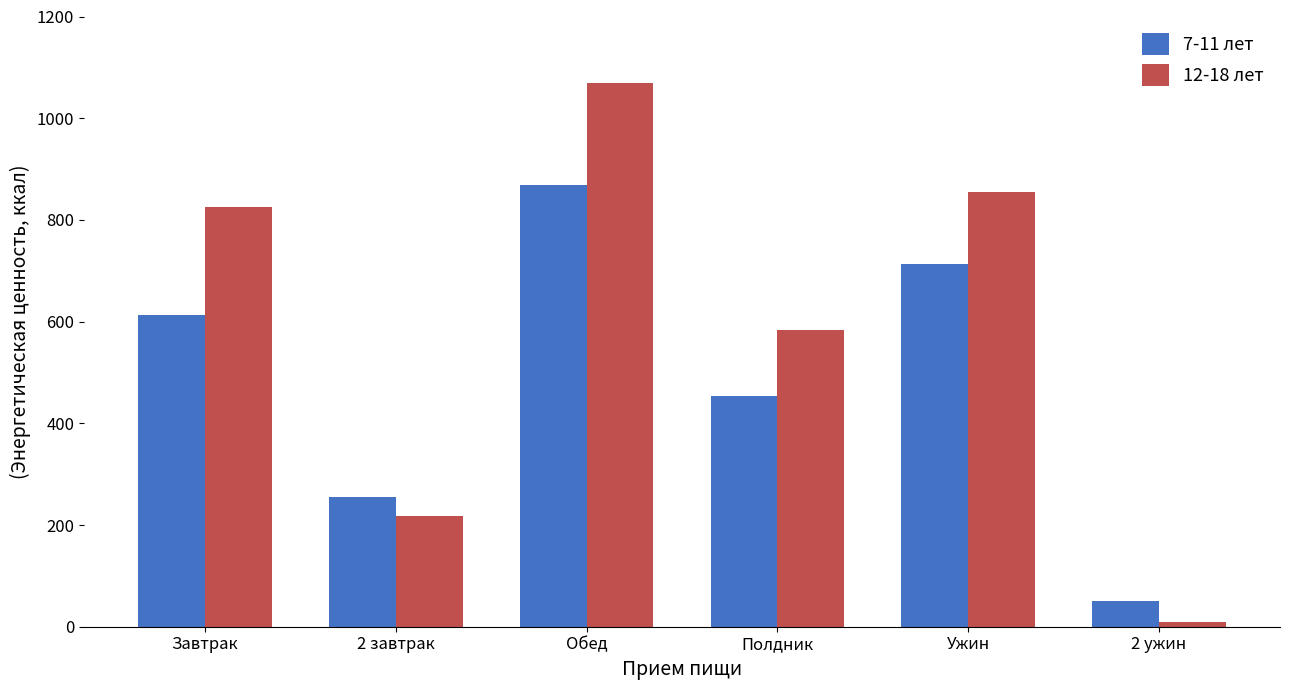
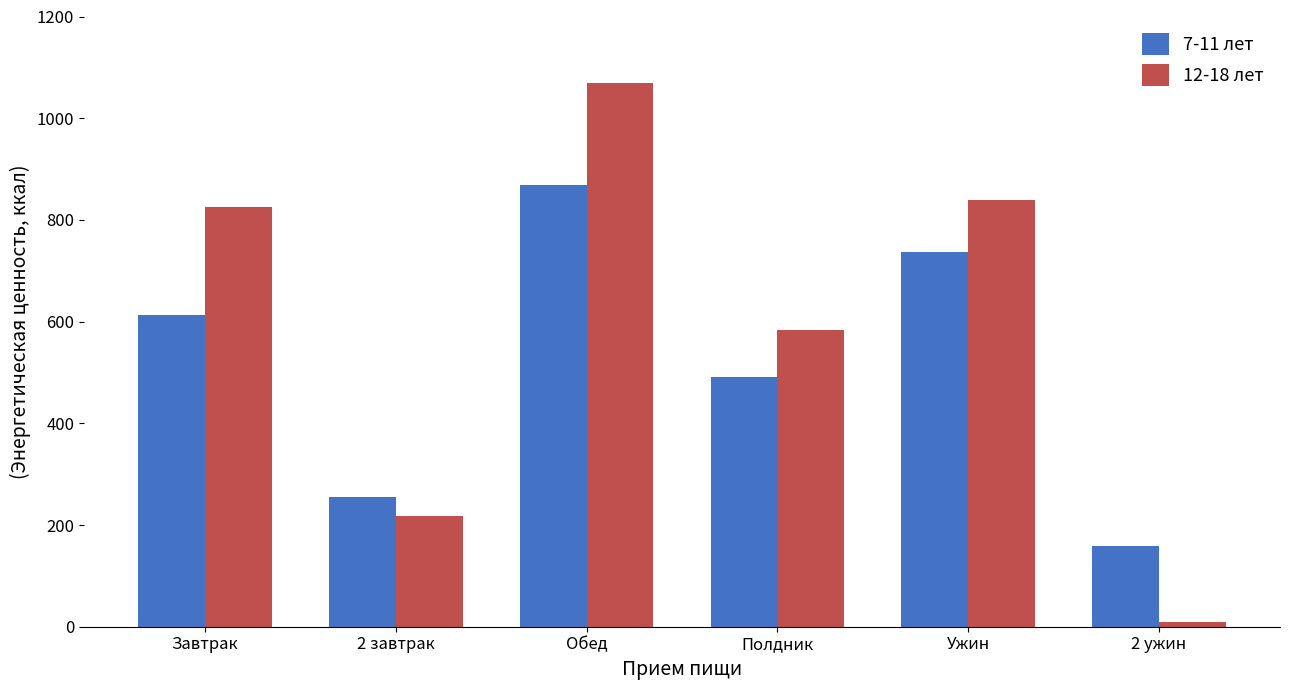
  {
    "7-11 лет": {
      "Завтрак": 610,
      "2 завтрак": 260,
      "Обед": 870,
-     "Полдник": 450,
-     "Ужин": 710,
-     "2 ужин": 50
+     "Полдник": 490,
+     "Ужин": 740,
+     "2 ужин": 160
    },
    "12-18 лет": {
      "Завтрак": 830,
      "2 завтрак": 220,
      "Обед": 1070,
      "Полдник": 580,
-     "Ужин": 860,
+     "Ужин": 840,
      "2 ужин": 10
    }
  }
